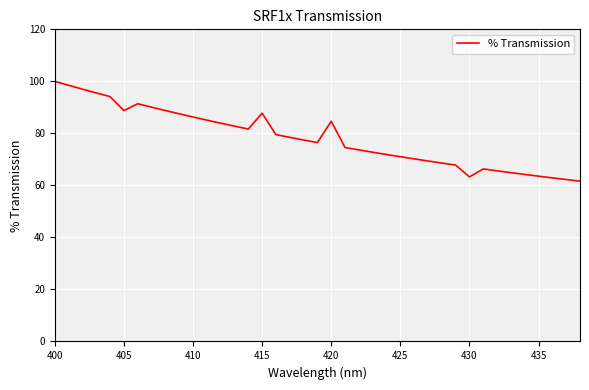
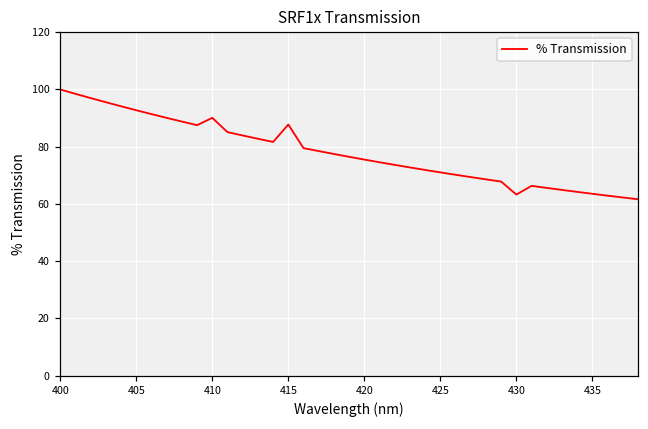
  {
    "400": 100,
-   "405": 89,
-   "410": 86,
+   "405": 93,
+   "410": 90,
    "415": 88,
-   "420": 85,
+   "420": 76,
    "425": 71,
    "430": 63,
    "435": 64
  }
